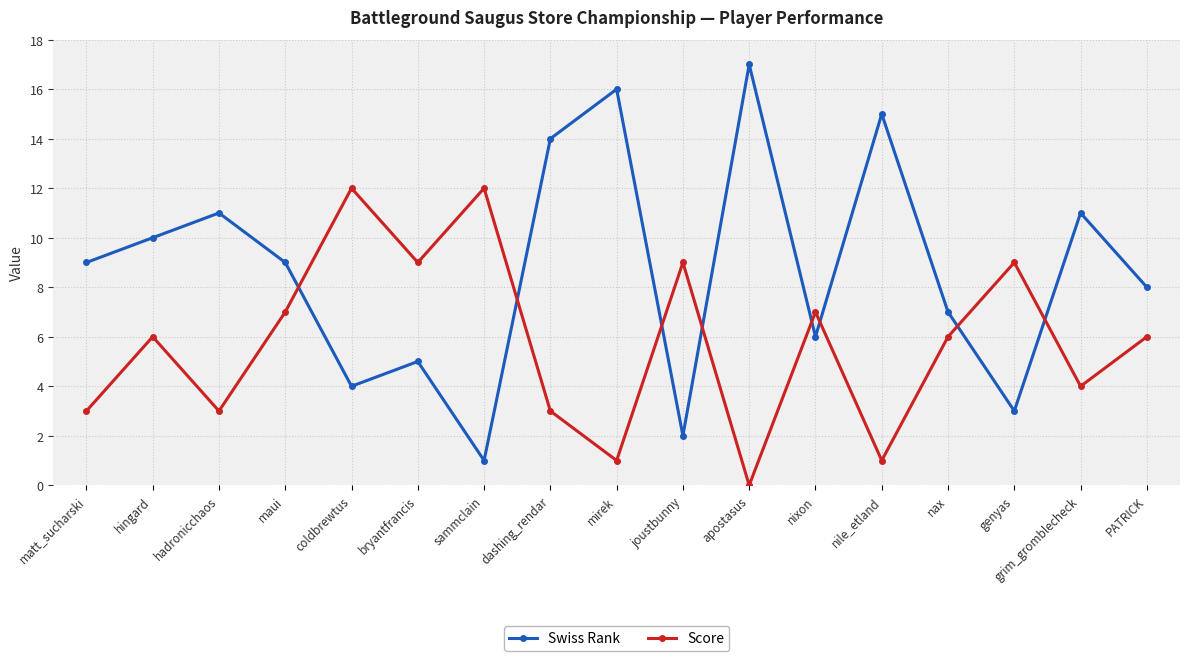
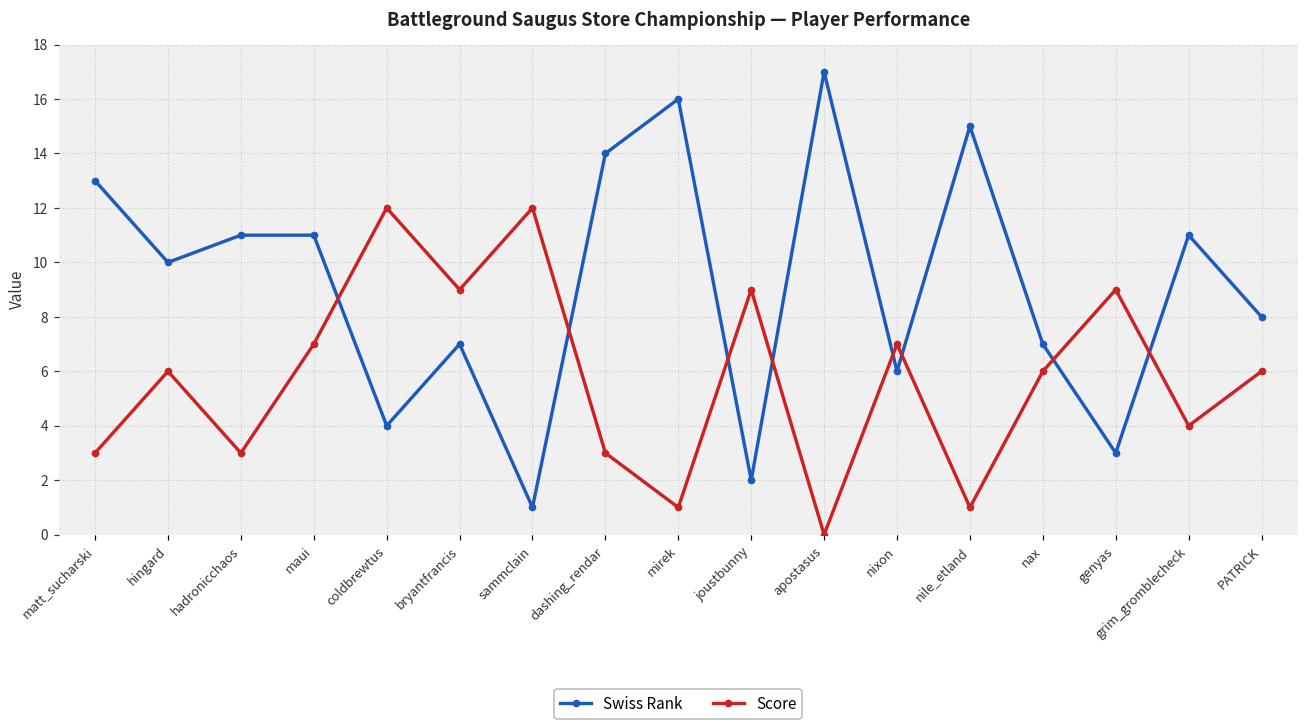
  {
    "Swiss Rank": {
-     "matt_sucharski": 9,
+     "matt_sucharski": 13,
      "hingard": 10,
      "hadronicchaos": 11,
-     "maui": 9,
+     "maui": 11,
      "coldbrewtus": 4,
-     "bryantfrancis": 5,
+     "bryantfrancis": 7,
      "sammclain": 1,
      "dashing_rendar": 14,
      "mirek": 16,
      "joustbunny": 2,
      "apostasus": 17,
      "nixon": 6,
      "nile_etland": 15,
      "nax": 7,
      "genyas": 3,
      "grim_gromblecheck": 11,
      "PATRICK": 8
    },
    "Score": {
      "matt_sucharski": 3,
      "hingard": 6,
      "hadronicchaos": 3,
      "maui": 7,
      "coldbrewtus": 12,
      "bryantfrancis": 9,
      "sammclain": 12,
      "dashing_rendar": 3,
      "mirek": 1,
      "joustbunny": 9,
      "apostasus": 0,
      "nixon": 7,
      "nile_etland": 1,
      "nax": 6,
      "genyas": 9,
      "grim_gromblecheck": 4,
      "PATRICK": 6
    }
  }
